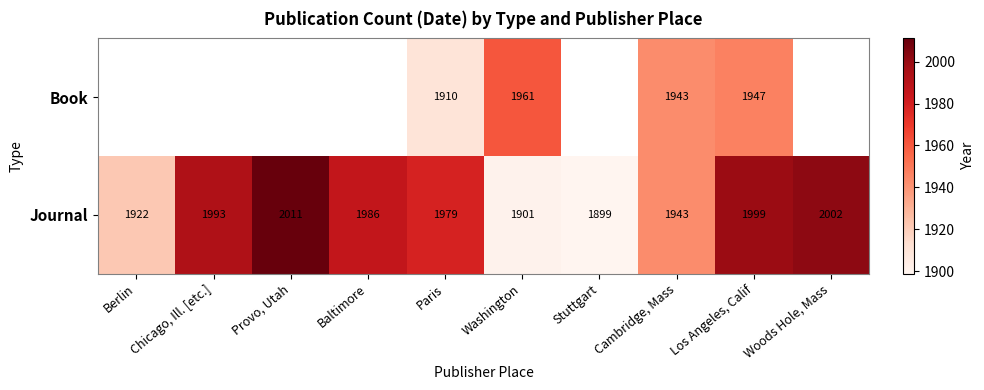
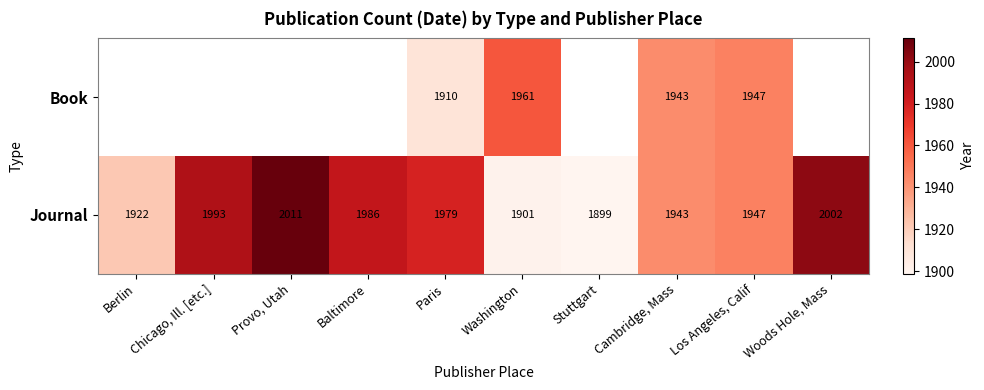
  {
    "Book": {
      "Paris": 1910,
      "Washington": 1961,
      "Cambridge, Mass": 1943,
      "Los Angeles, Calif": 1947
    },
    "Journal": {
      "Berlin": 1922,
      "Chicago, Ill. [etc.]": 1993,
      "Provo, Utah": 2011,
      "Baltimore": 1986,
      "Paris": 1979,
      "Washington": 1901,
      "Stuttgart": 1899,
      "Cambridge, Mass": 1943,
-     "Los Angeles, Calif": 1999,
+     "Los Angeles, Calif": 1947,
      "Woods Hole, Mass": 2002
    }
  }
